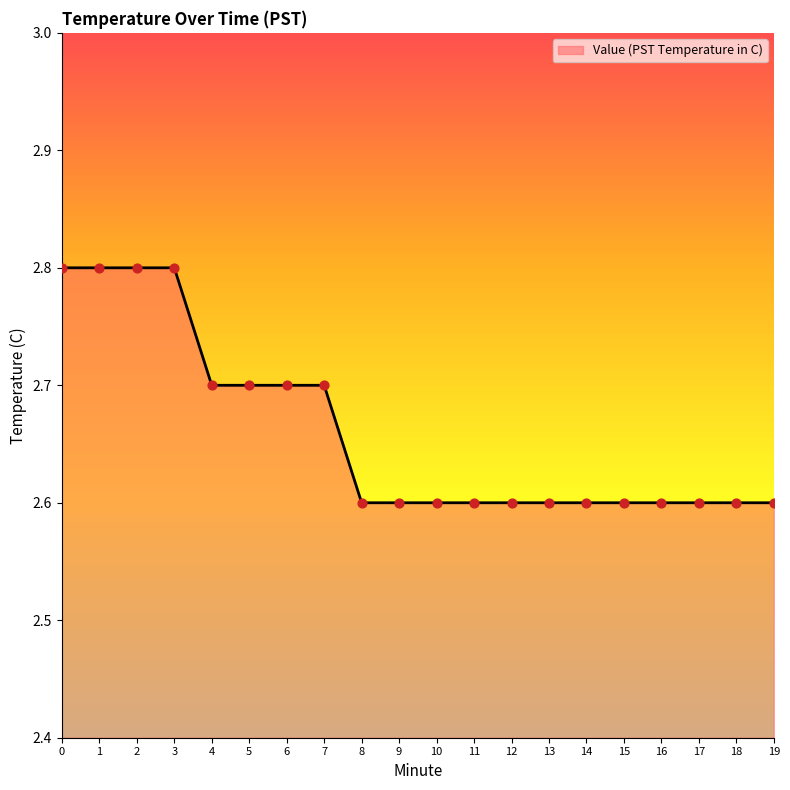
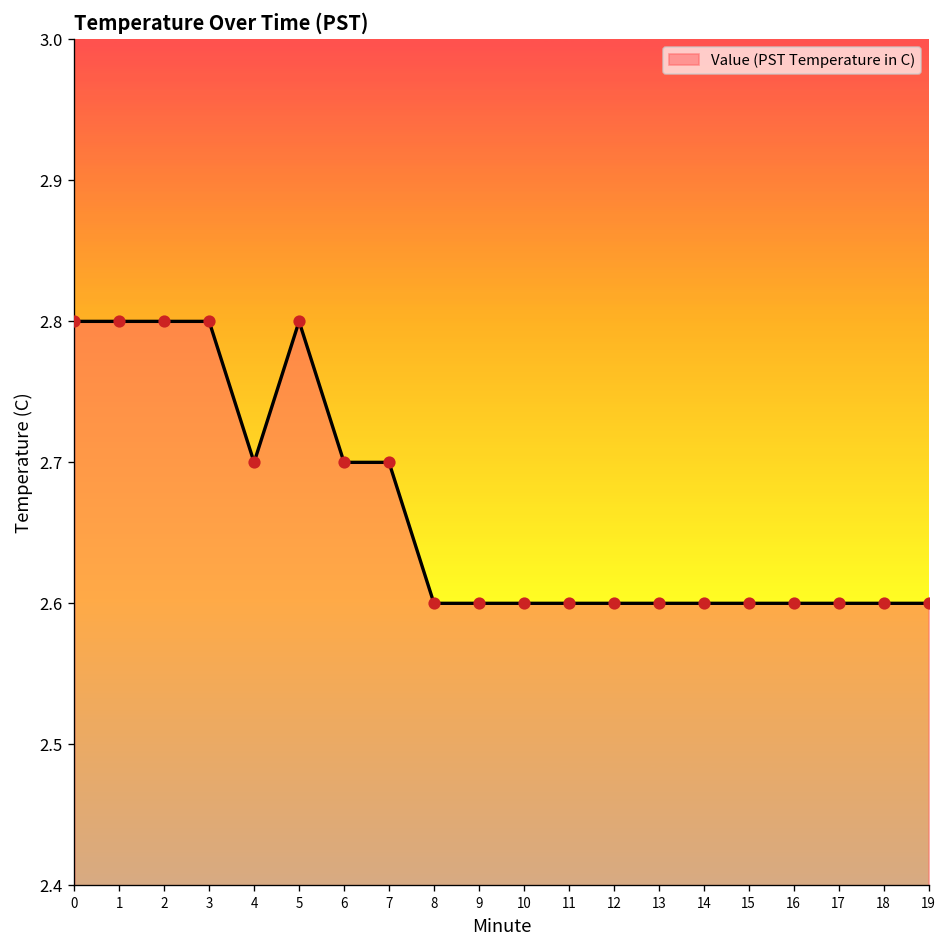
  {
    "0": 2.8,
    "1": 2.8,
    "2": 2.8,
    "3": 2.8,
    "4": 2.7,
-   "5": 2.7,
+   "5": 2.8,
    "6": 2.7,
    "7": 2.7,
    "8": 2.6,
    "9": 2.6,
    "10": 2.6,
    "11": 2.6,
    "12": 2.6,
    "13": 2.6,
    "14": 2.6,
    "15": 2.6,
    "16": 2.6,
    "17": 2.6,
    "18": 2.6,
    "19": 2.6
  }
